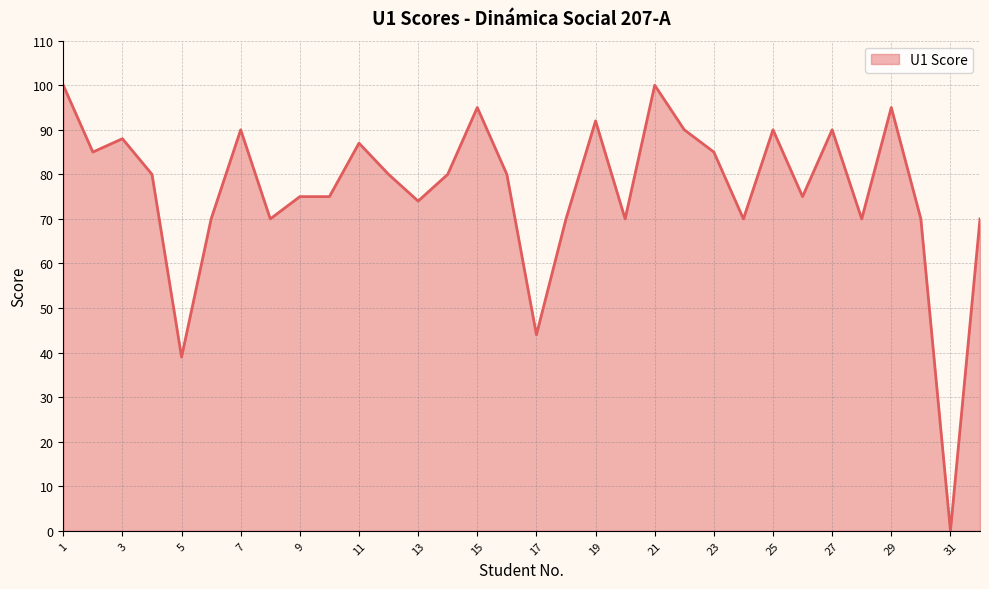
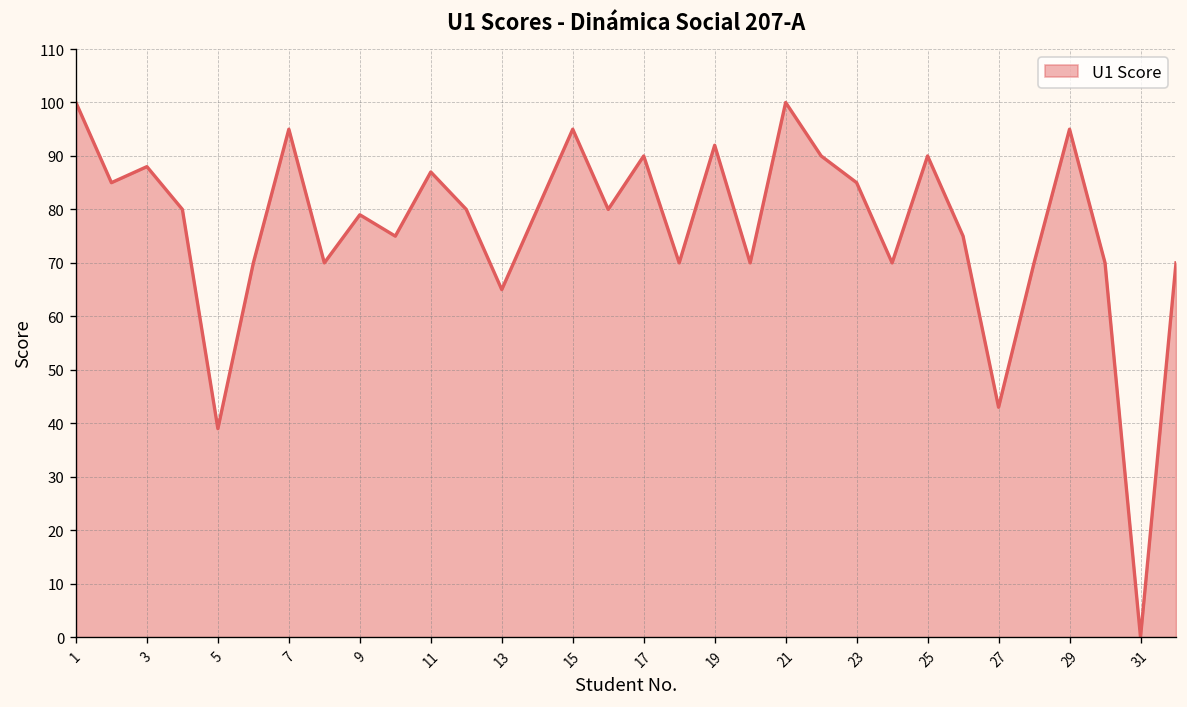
  {
    "1": 100,
    "3": 88,
    "5": 39,
-   "7": 90,
-   "9": 75,
+   "7": 95,
+   "9": 79,
    "11": 87,
-   "13": 74,
+   "13": 65,
    "15": 95,
-   "17": 44,
+   "17": 90,
    "19": 92,
    "21": 100,
    "23": 85,
    "25": 90,
-   "27": 90,
+   "27": 43,
    "29": 95,
    "31": 0
  }
